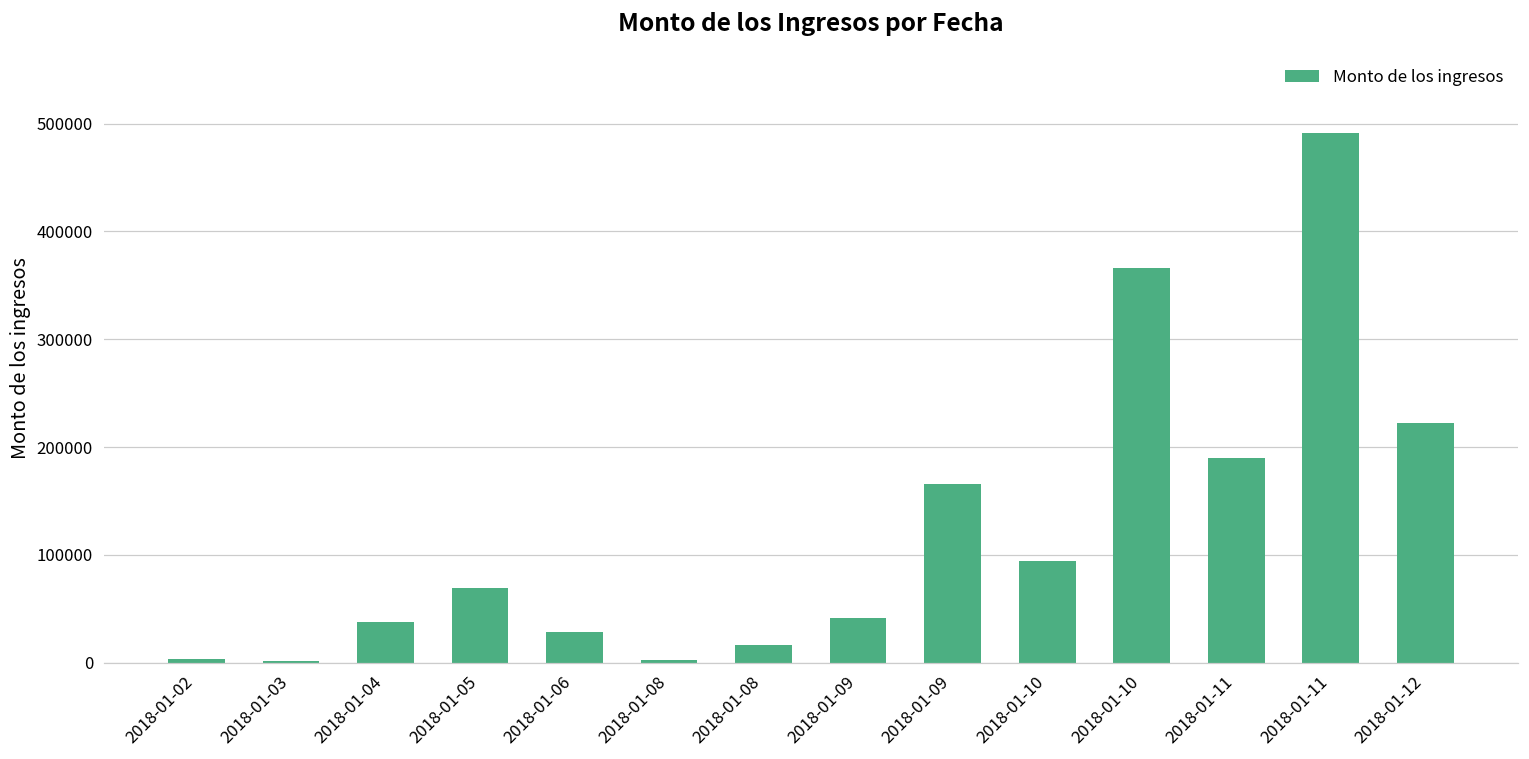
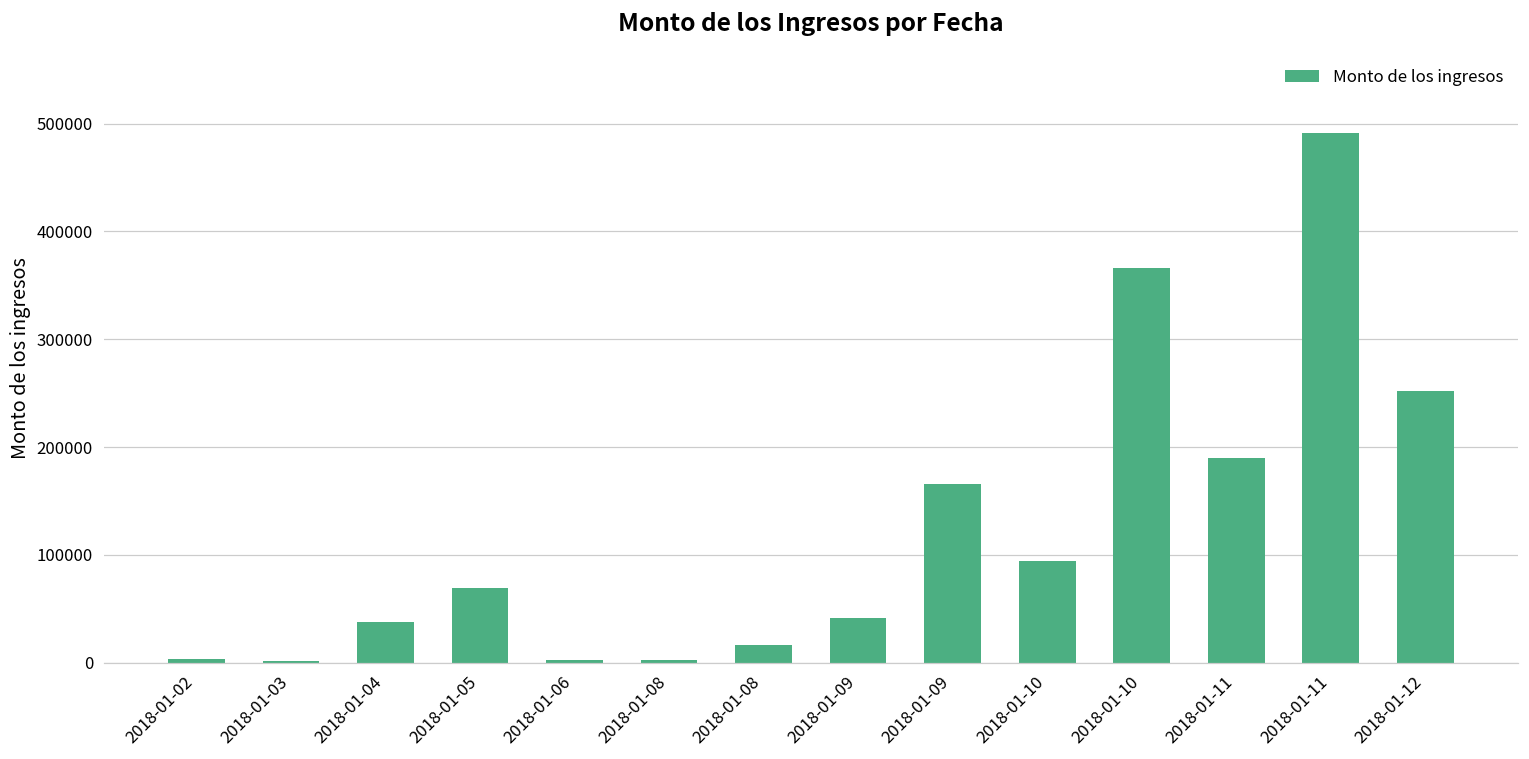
  {
    "2018-01-02": 0,
    "2018-01-04": 40000,
    "2018-01-05": 70000,
-   "2018-01-06": 30000,
-   "2018-01-12": 220000
+   "2018-01-06": 0,
+   "2018-01-12": 250000
  }
